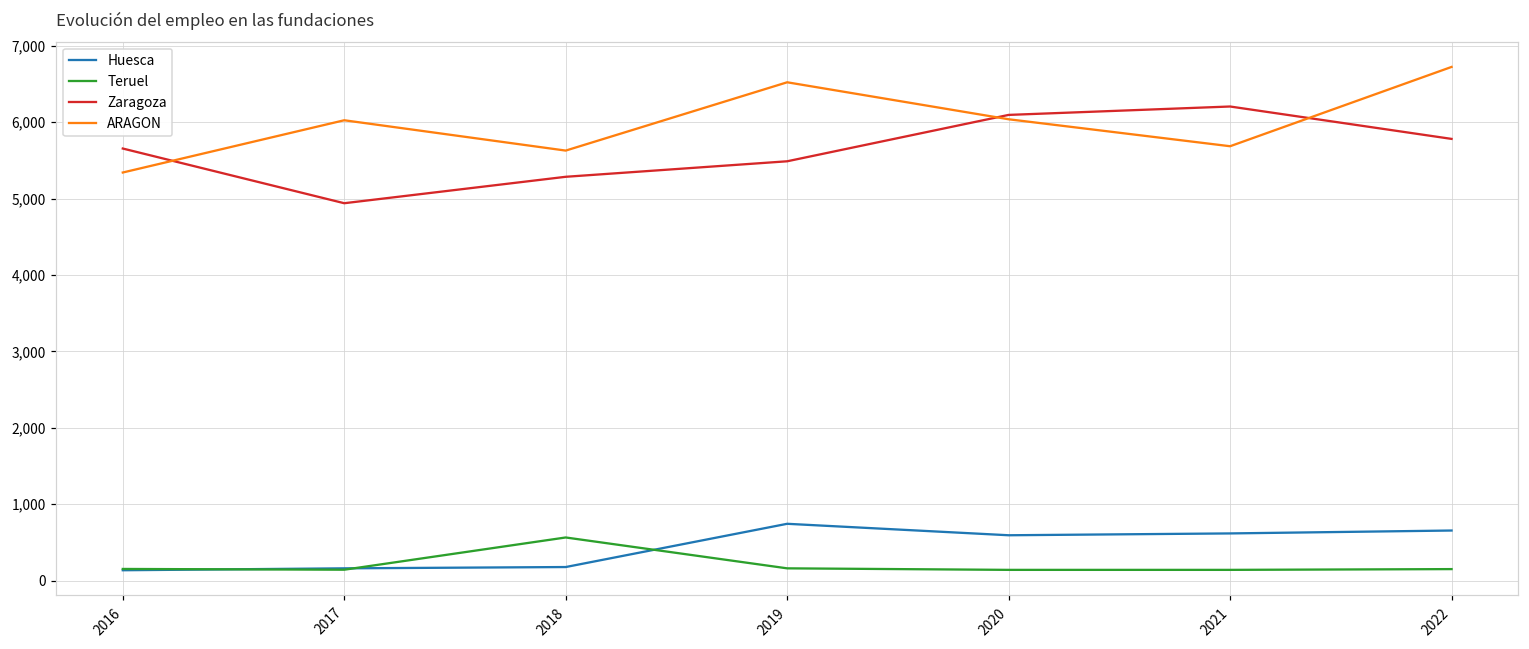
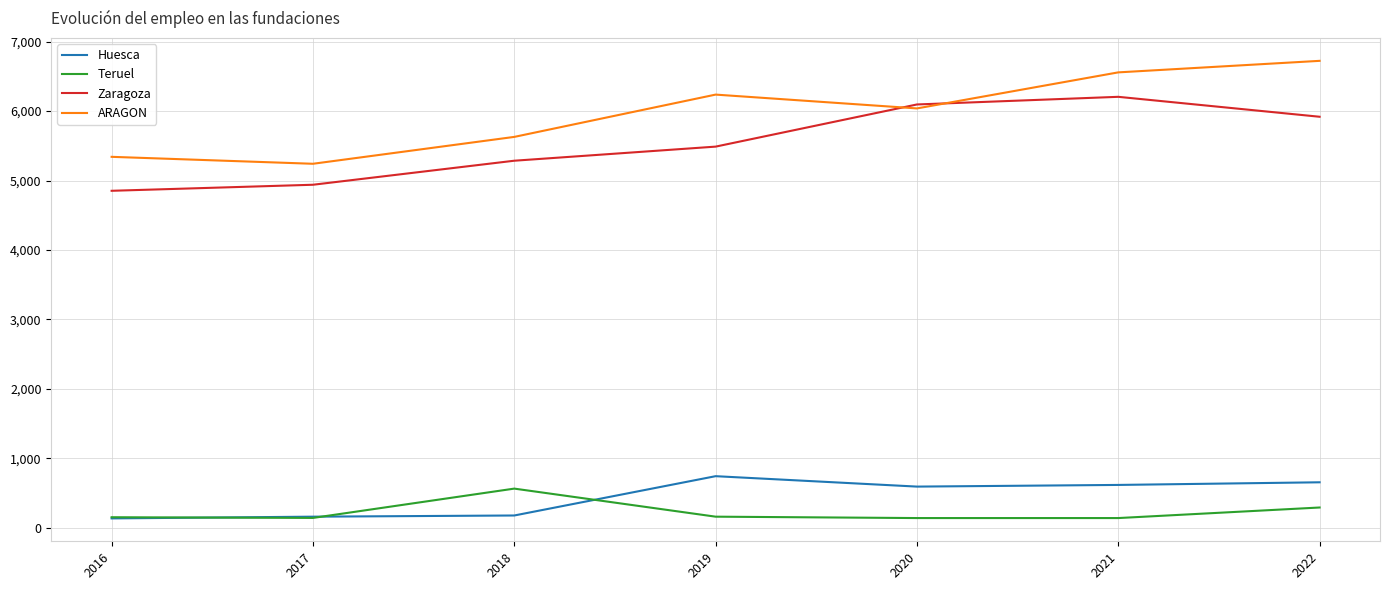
  {
    "Huesca": {
      "2018": "200",
      "2019": "700",
      "2020": "600",
      "2021": "600",
      "2022": "700"
    },
    "Teruel": {
      "2018": "600",
      "2019": "200",
      "2020": "100",
      "2021": "100",
-     "2022": "200"
+     "2022": "300"
    },
    "Zaragoza": {
-     "2016": "5,700",
+     "2016": "4,900",
      "2017": "4,900",
      "2018": "5,300",
      "2019": "5,500",
      "2020": "6,100",
      "2021": "6,200",
-     "2022": "5,800"
+     "2022": "5,900"
    },
    "ARAGON": {
      "2016": "5,300",
-     "2017": "6,000",
+     "2017": "5,200",
      "2018": "5,600",
-     "2019": "6,500",
+     "2019": "6,200",
      "2020": "6,000",
-     "2021": "5,700",
+     "2021": "6,600",
      "2022": "6,700"
    }
  }
